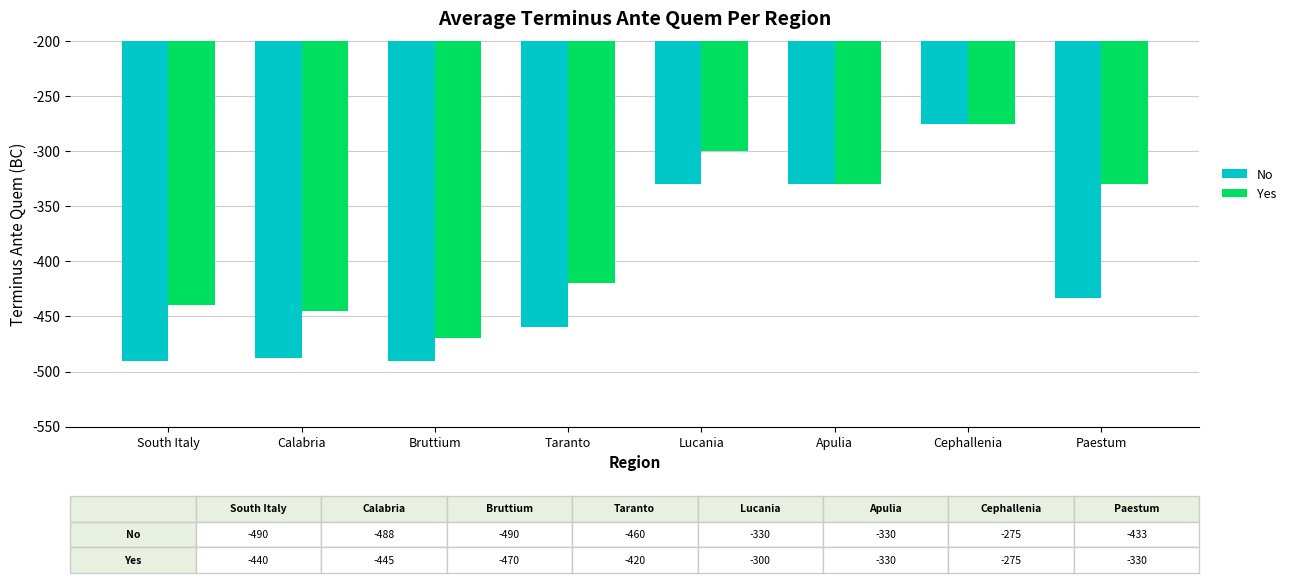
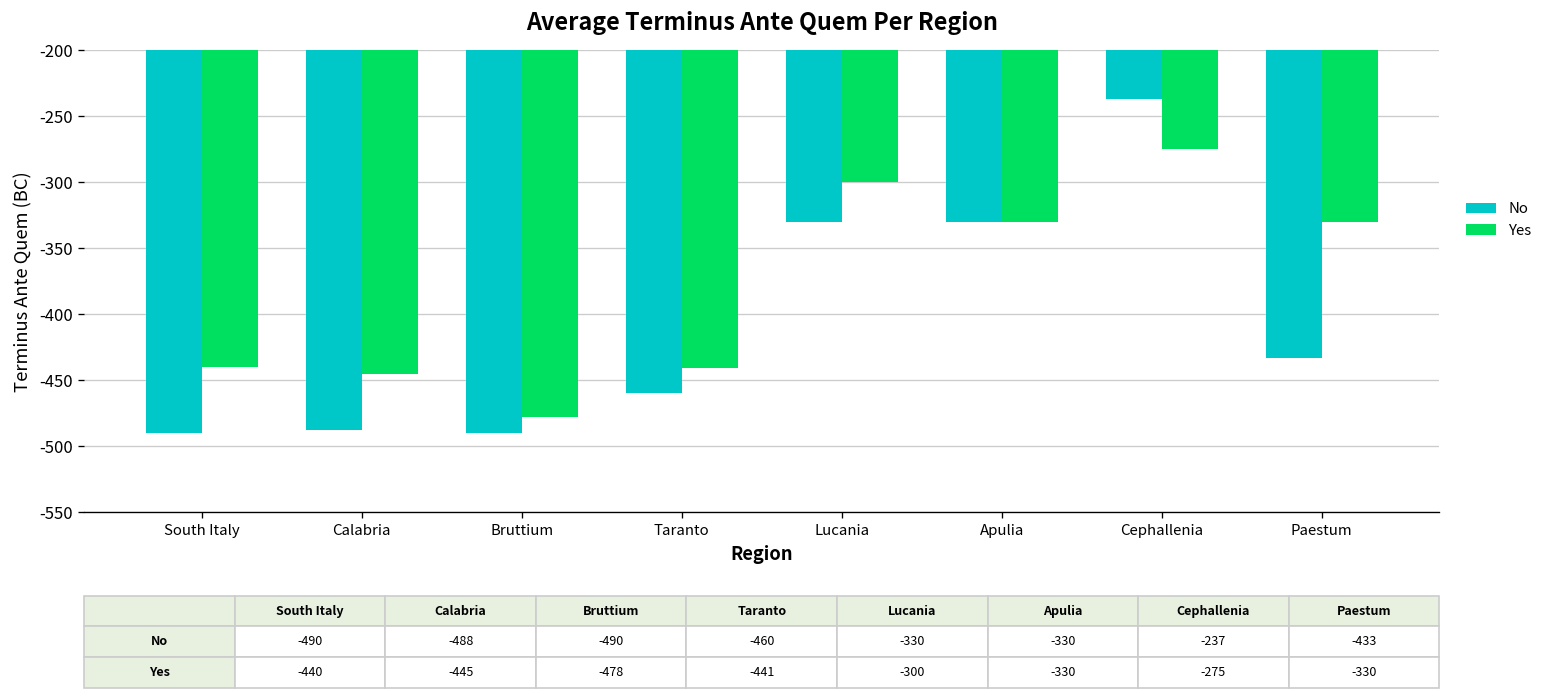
  {
    "No": {
-     "Cephallenia": -275
+     "Cephallenia": -237
    },
    "Yes": {
-     "Bruttium": -470,
-     "Taranto": -420
+     "Bruttium": -478,
+     "Taranto": -441
    }
  }
